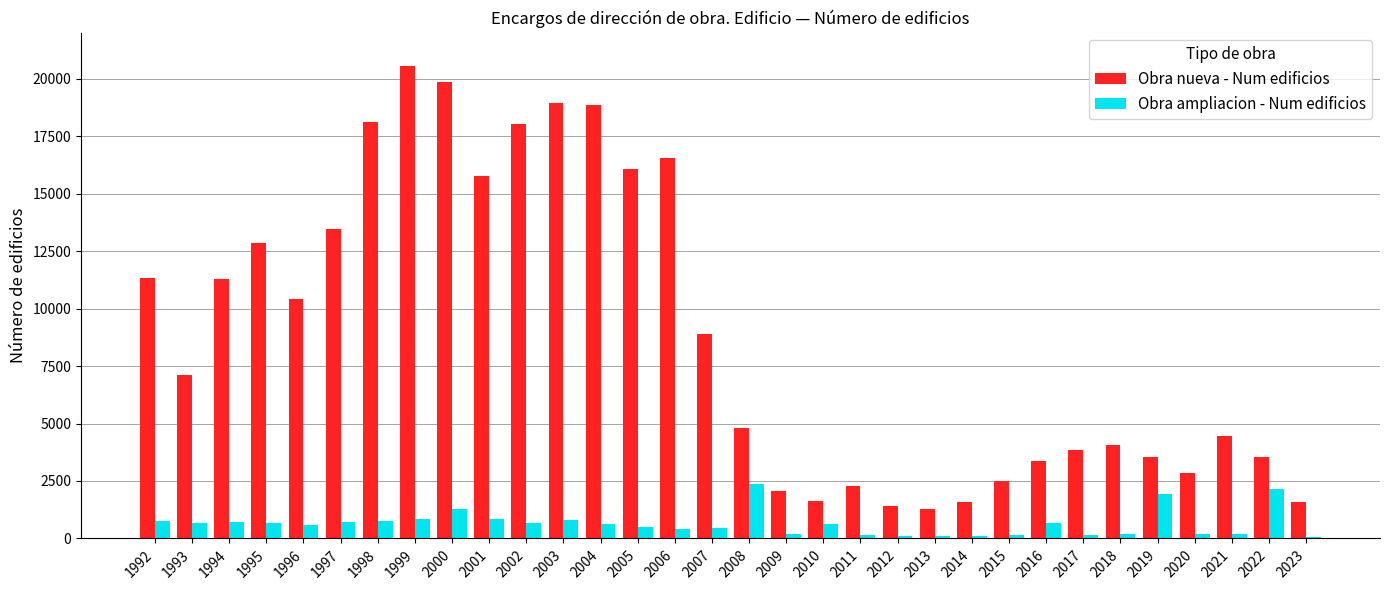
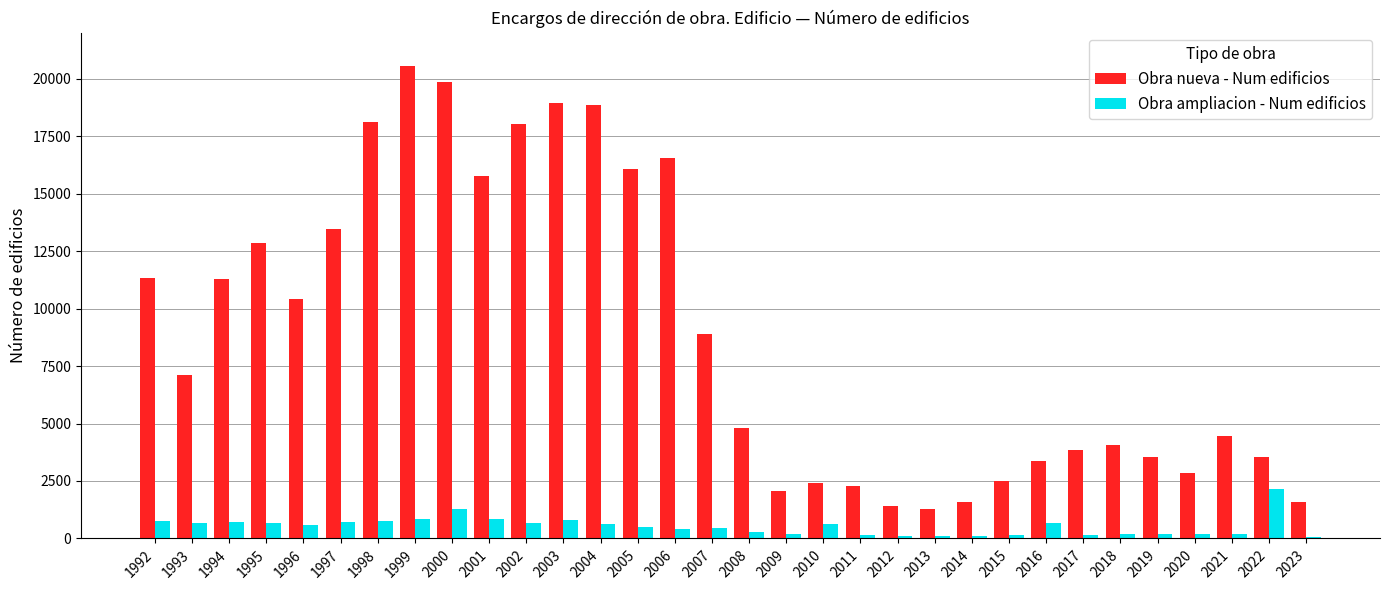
  {
    "Obra nueva - Num edificios": {
      "1992": 11300,
      "1993": 7100,
      "1994": 11300,
      "1995": 12800,
      "1996": 10400,
      "1997": 13400,
      "1998": 18100,
      "1999": 20500,
      "2000": 19900,
      "2001": 15800,
      "2002": 18000,
      "2003": 18900,
      "2004": 18800,
      "2005": 16100,
      "2006": 16600,
      "2007": 8900,
      "2008": 4800,
      "2009": 2100,
-     "2010": 1600,
+     "2010": 2400,
      "2011": 2300,
      "2012": 1400,
      "2013": 1300,
      "2014": 1600,
      "2015": 2500,
      "2016": 3400,
      "2017": 3900,
      "2018": 4100,
      "2019": 3500,
      "2020": 2800,
      "2021": 4400,
      "2022": 3600,
      "2023": 1600
    },
    "Obra ampliacion - Num edificios": {
      "1992": 800,
      "1993": 700,
      "1994": 700,
      "1995": 700,
      "1996": 600,
      "1997": 700,
      "1998": 800,
      "1999": 900,
      "2000": 1300,
      "2001": 800,
      "2002": 700,
      "2003": 800,
      "2004": 600,
      "2005": 500,
      "2006": 400,
      "2007": 400,
-     "2008": 2400,
+     "2008": 300,
      "2009": 200,
      "2010": 600,
      "2011": 100,
      "2015": 200,
      "2016": 700,
      "2017": 200,
      "2018": 200,
-     "2019": 1900,
+     "2019": 200,
      "2020": 200,
      "2021": 200,
      "2022": 2100
    }
  }
